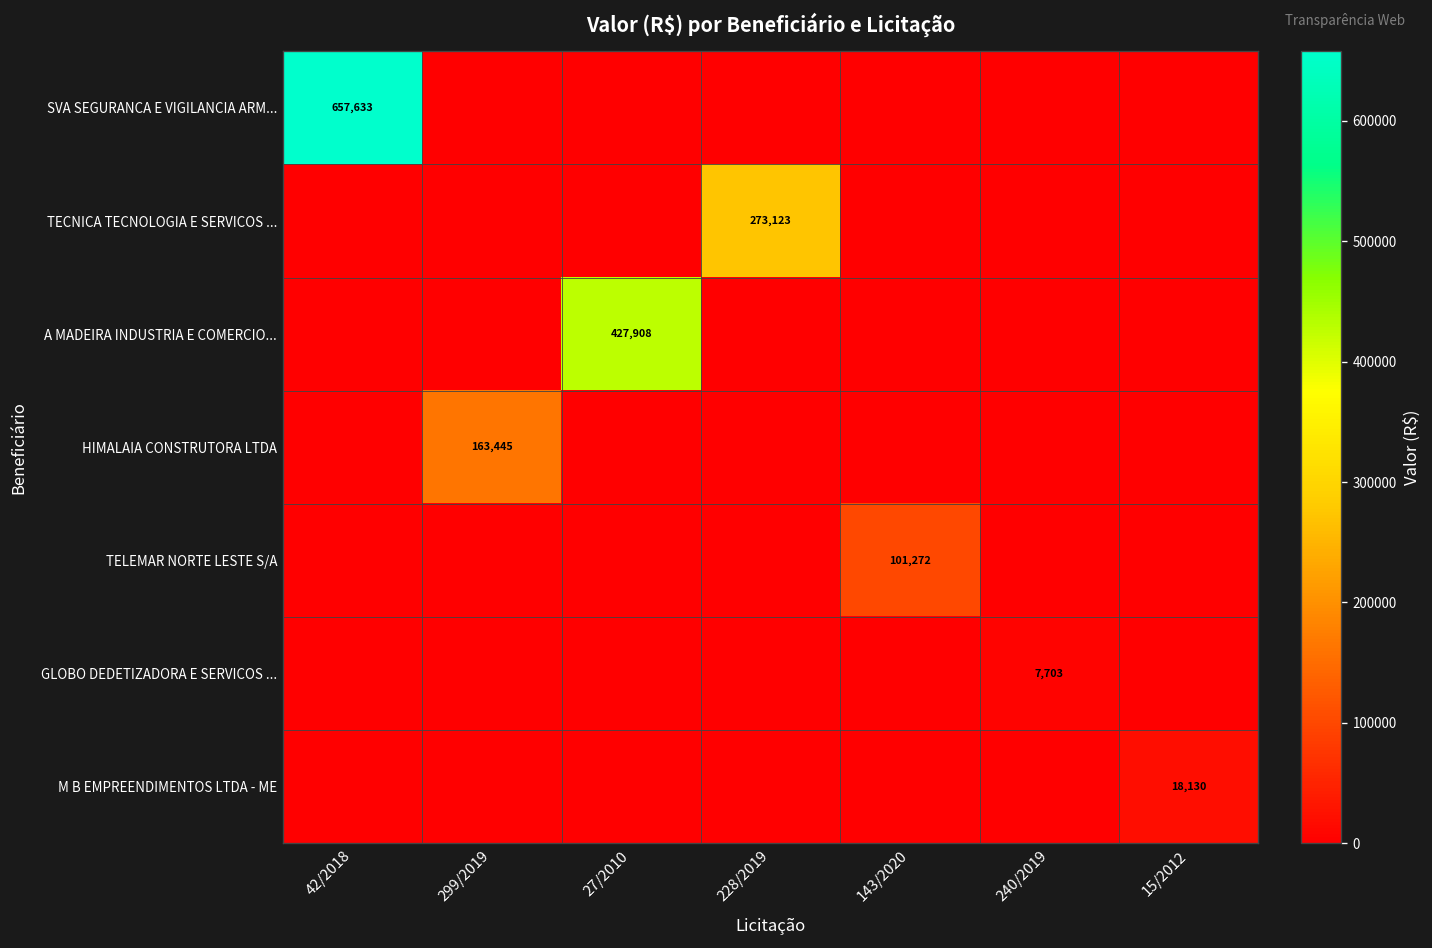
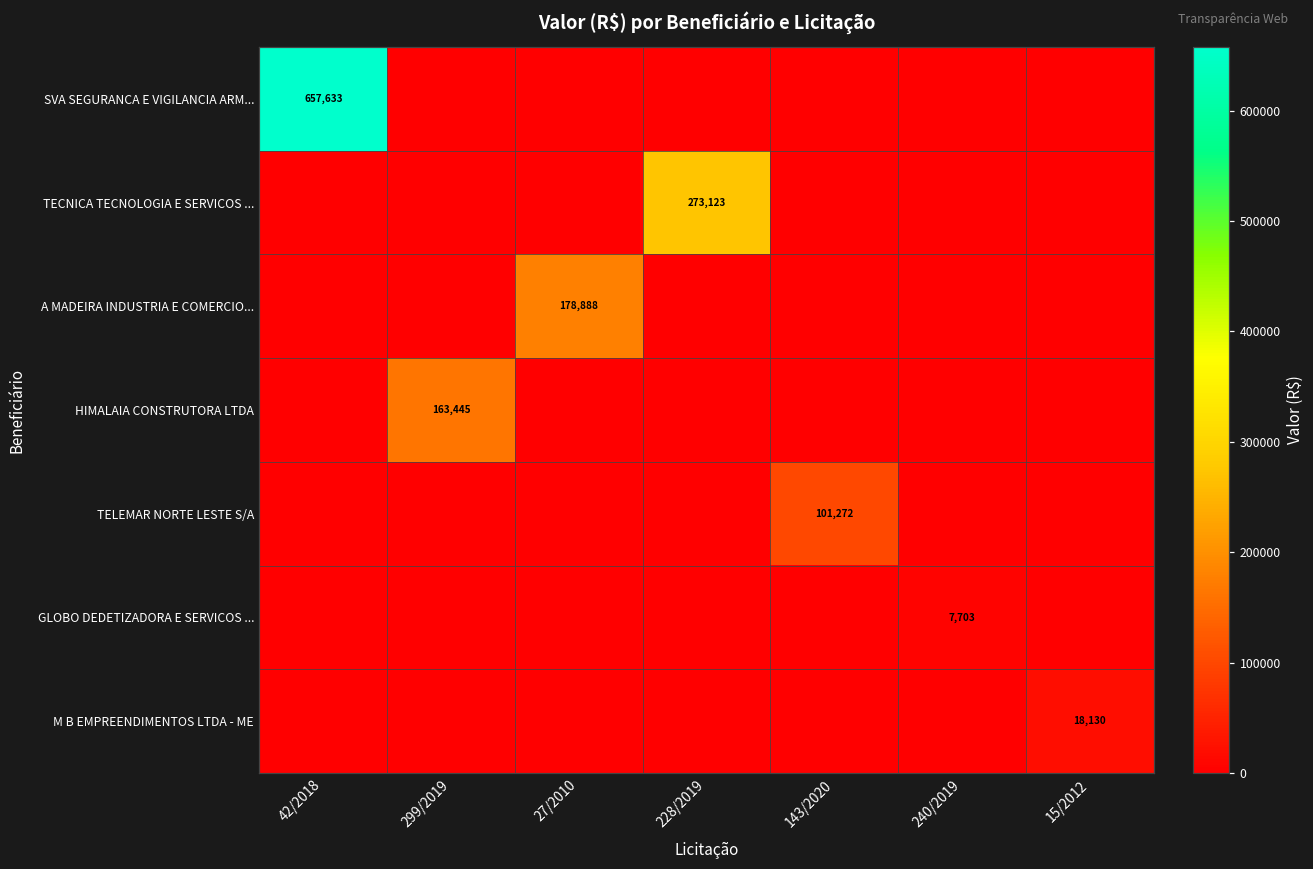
  {
    "SVA SEGURANCA E VIGILANCIA ARM...": {
      "42/2018": "657,633"
    },
    "TECNICA TECNOLOGIA E SERVICOS ...": {
      "228/2019": "273,123"
    },
    "A MADEIRA INDUSTRIA E COMERCIO...": {
-     "27/2010": "427,908"
+     "27/2010": "178,888"
    },
    "HIMALAIA CONSTRUTORA LTDA": {
      "299/2019": "163,445"
    },
    "TELEMAR NORTE LESTE S/A": {
      "143/2020": "101,272"
    },
    "GLOBO DEDETIZADORA E SERVICOS ...": {
      "240/2019": "7,703"
    },
    "M B EMPREENDIMENTOS LTDA - ME": {
      "15/2012": "18,130"
    }
  }
